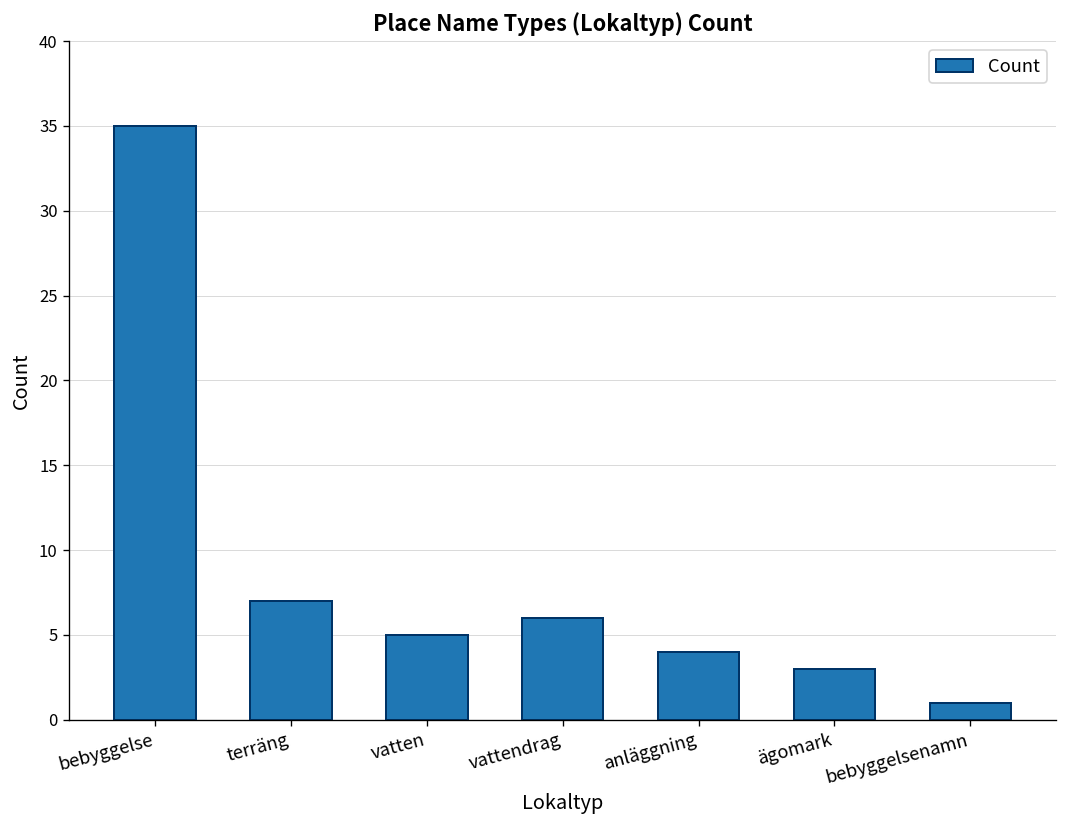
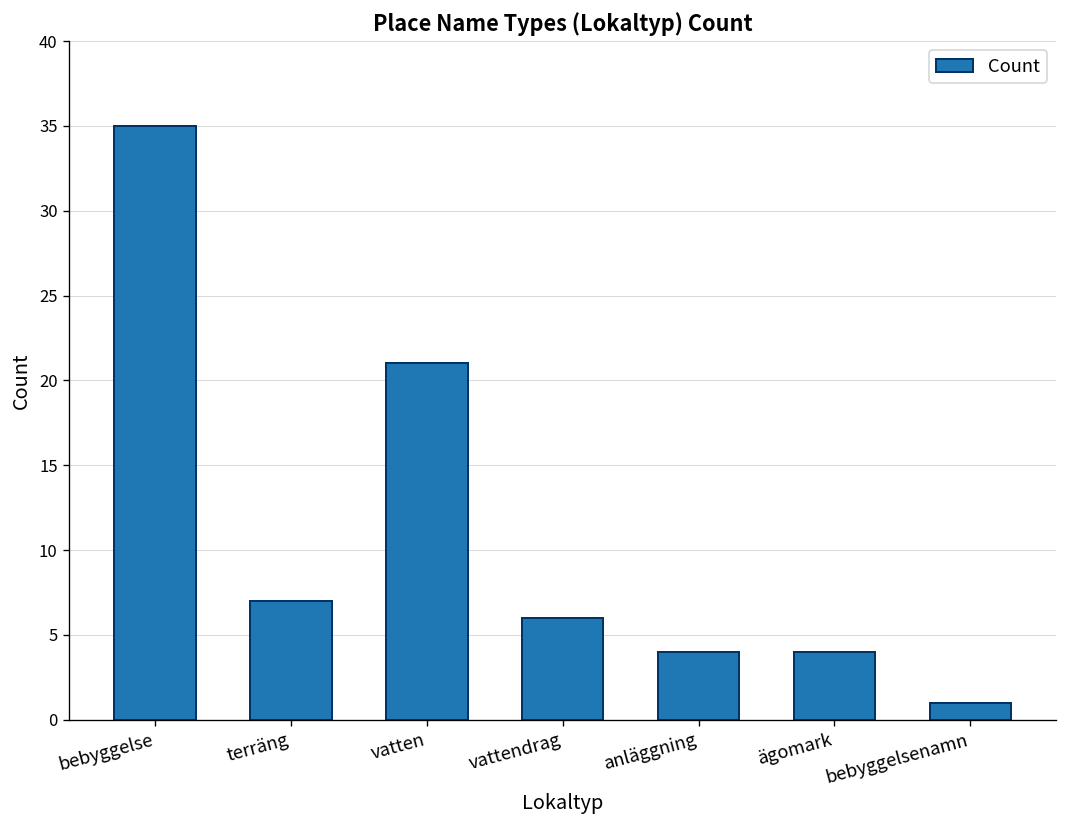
  {
    "bebyggelse": 35,
    "terräng": 7,
-   "vatten": 5,
+   "vatten": 21,
    "vattendrag": 6,
    "anläggning": 4,
-   "ägomark": 3,
+   "ägomark": 4,
    "bebyggelsenamn": 1
  }
